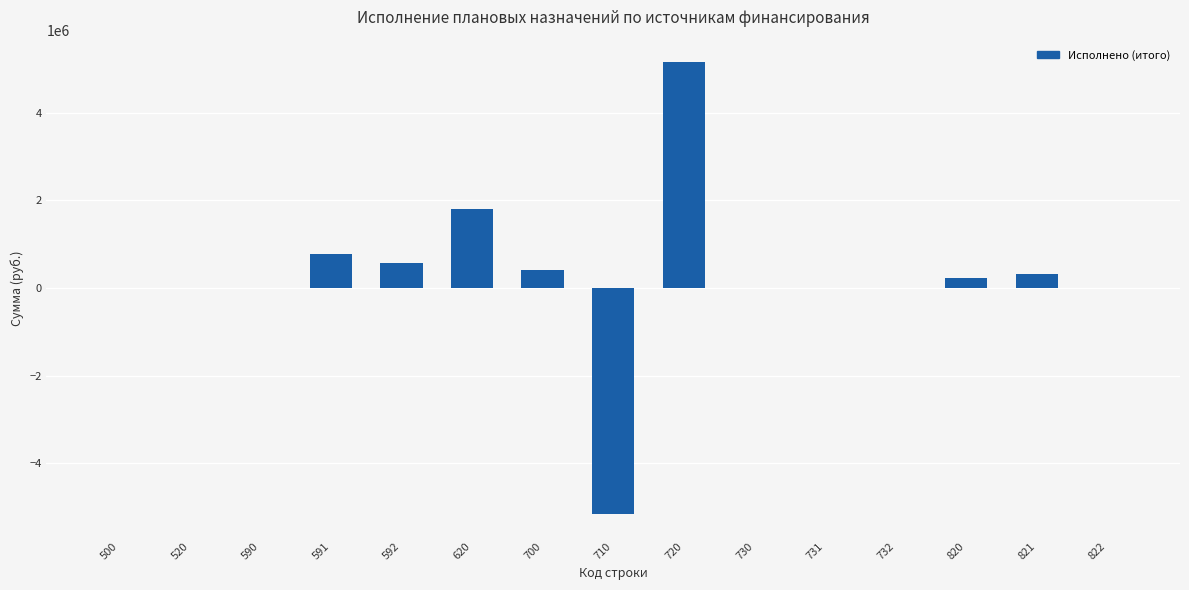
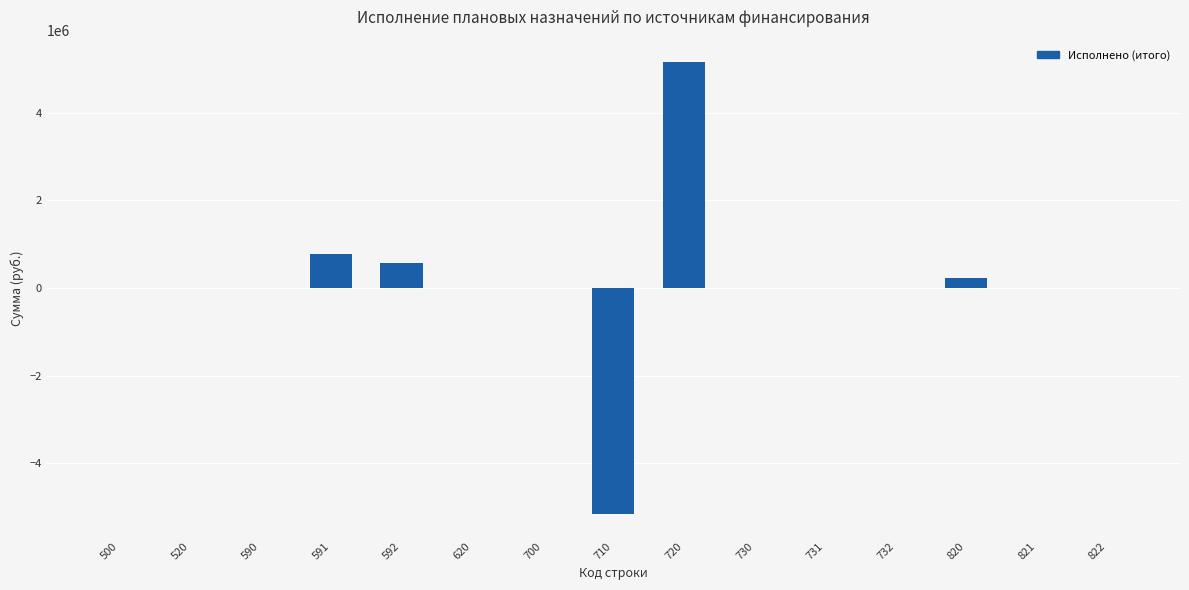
  {
    "500": 0,
    "520": 0,
    "590": 0,
    "591": 800000,
    "592": 600000,
-   "620": 1800000,
-   "700": 400000,
+   "620": 0,
+   "700": 0,
    "710": -5100000,
    "720": 5100000,
    "730": 0,
    "731": 0,
    "732": 0,
    "820": 200000,
-   "821": 300000,
+   "821": 0,
    "822": 0
  }
